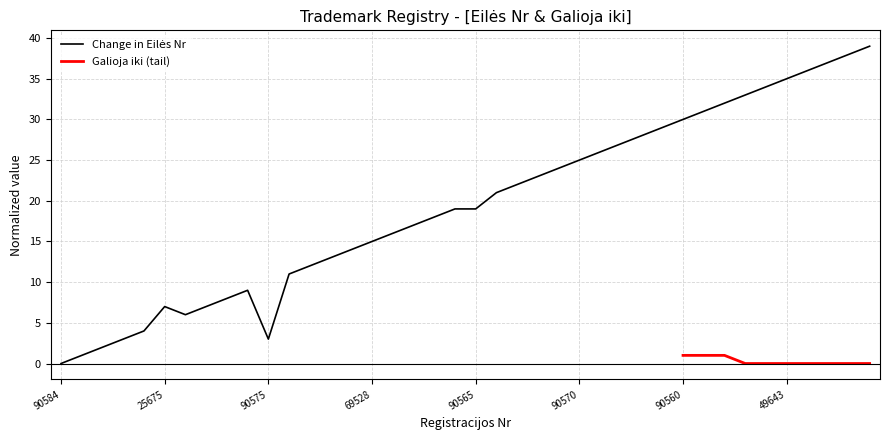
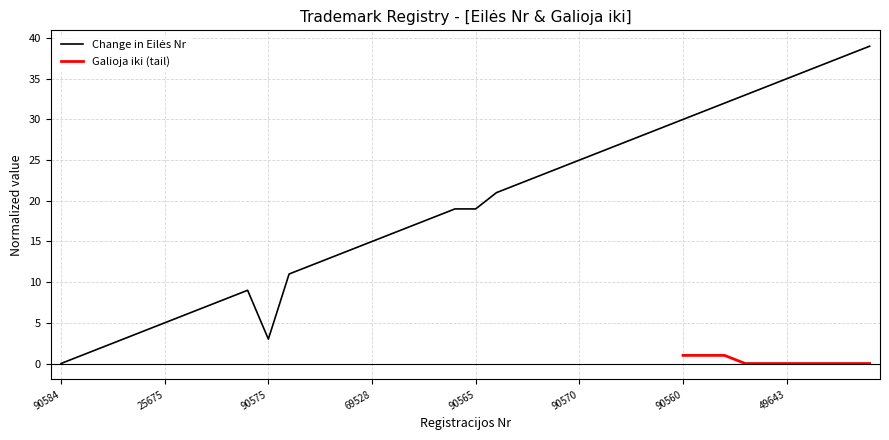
  {
    "Change in Eilės Nr": {
      "90584": 0,
-     "25675": 7,
+     "25675": 5,
      "90575": 3,
      "69528": 15,
      "90565": 19,
      "90570": 25,
      "90560": 30,
      "49643": 35
    },
    "Galioja iki (tail)": {
      "90560": 1,
      "49643": 0
    }
  }
